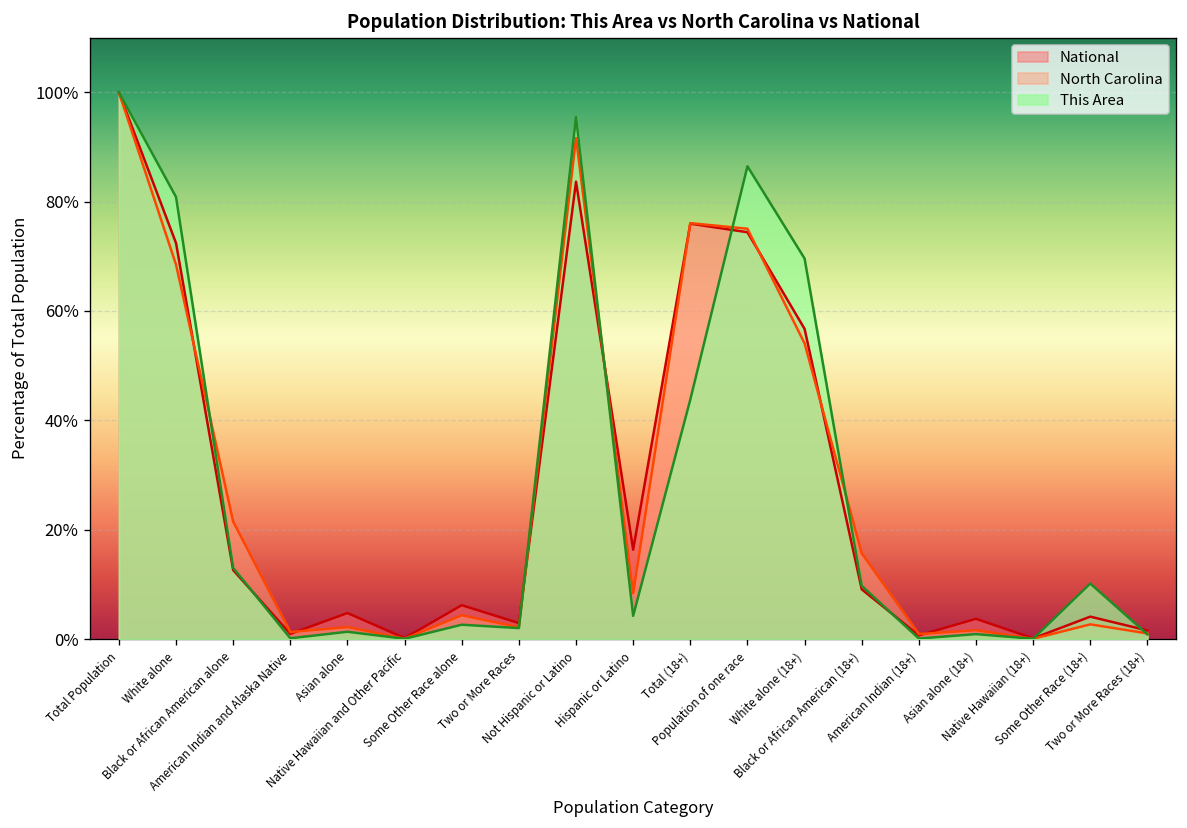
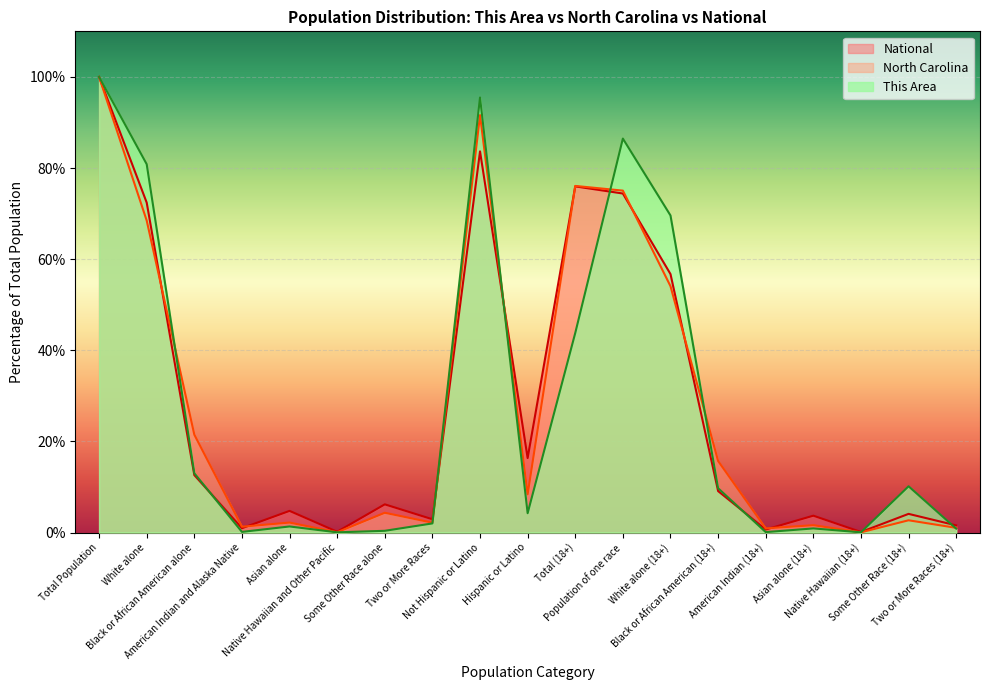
  {
    "This Area": {
      "White alone": "81%",
      "American Indian and Alaska Native": "0%",
      "Asian alone": "1%",
-     "Some Other Race alone": "3%",
+     "Some Other Race alone": "0%",
      "Not Hispanic or Latino": "95%",
      "Hispanic or Latino": "4%",
      "Total (18+)": "44%",
      "Population of one race": "86%",
      "White alone (18+)": "70%",
      "Black or African American (18+)": "10%",
      "American Indian (18+)": "0%",
      "Asian alone (18+)": "1%",
      "Some Other Race (18+)": "10%"
    }
  }
